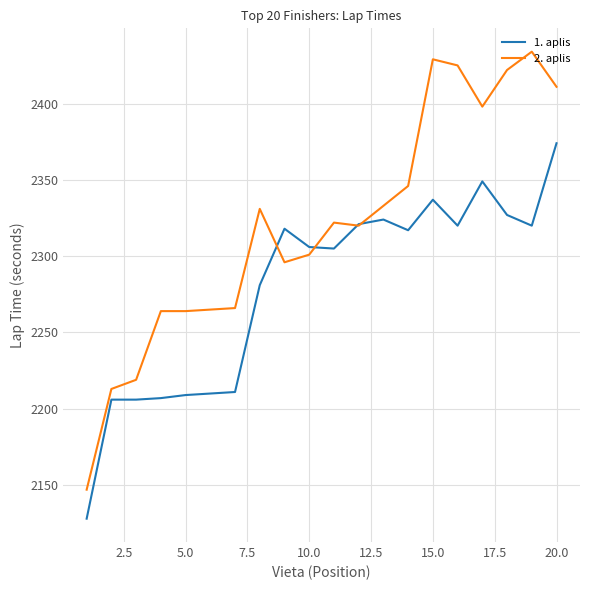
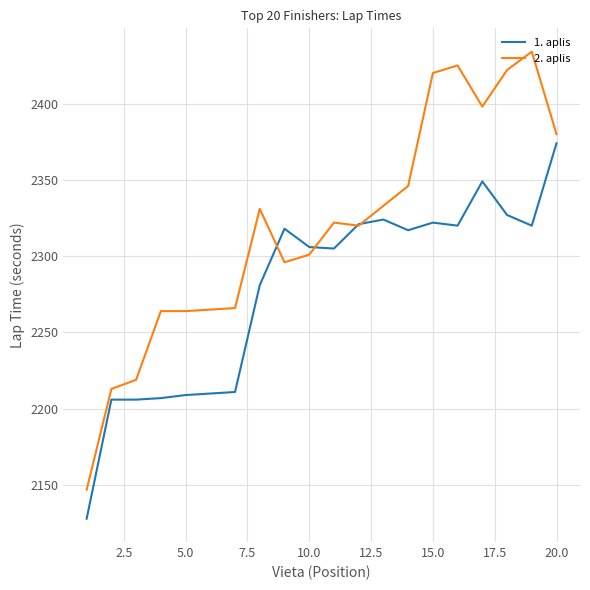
  {
    "1. aplis": {
      "5.0": 2209,
      "10.0": 2306,
-     "15.0": 2337,
+     "15.0": 2322,
      "20.0": 2374
    },
    "2. aplis": {
      "5.0": 2264,
      "10.0": 2301,
-     "15.0": 2429,
-     "20.0": 2411
+     "15.0": 2420,
+     "20.0": 2380
    }
  }
